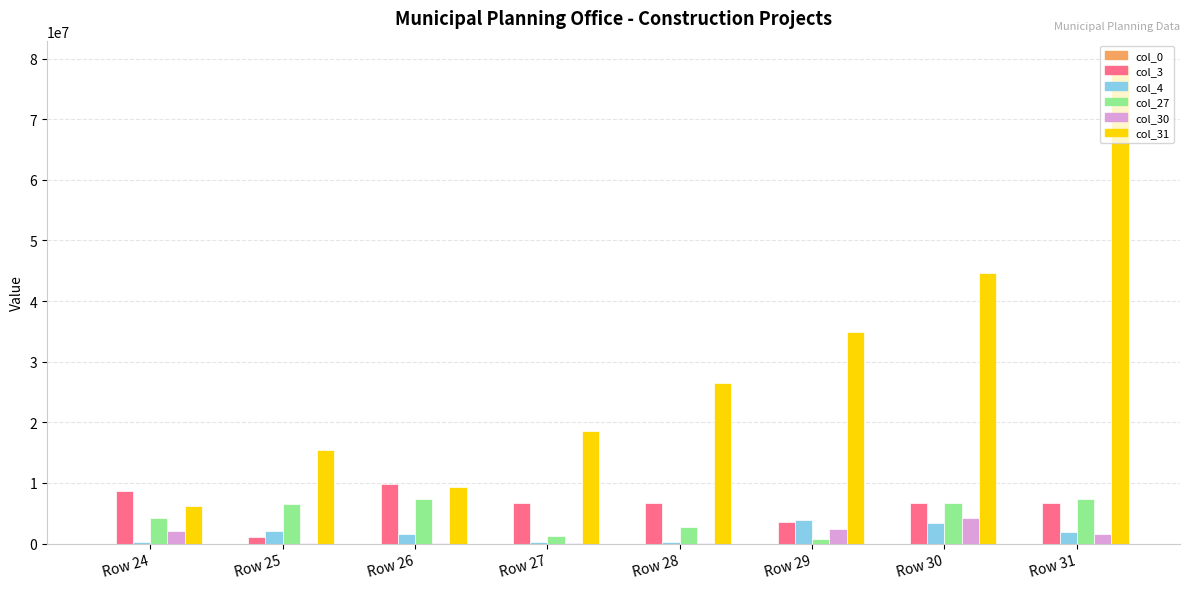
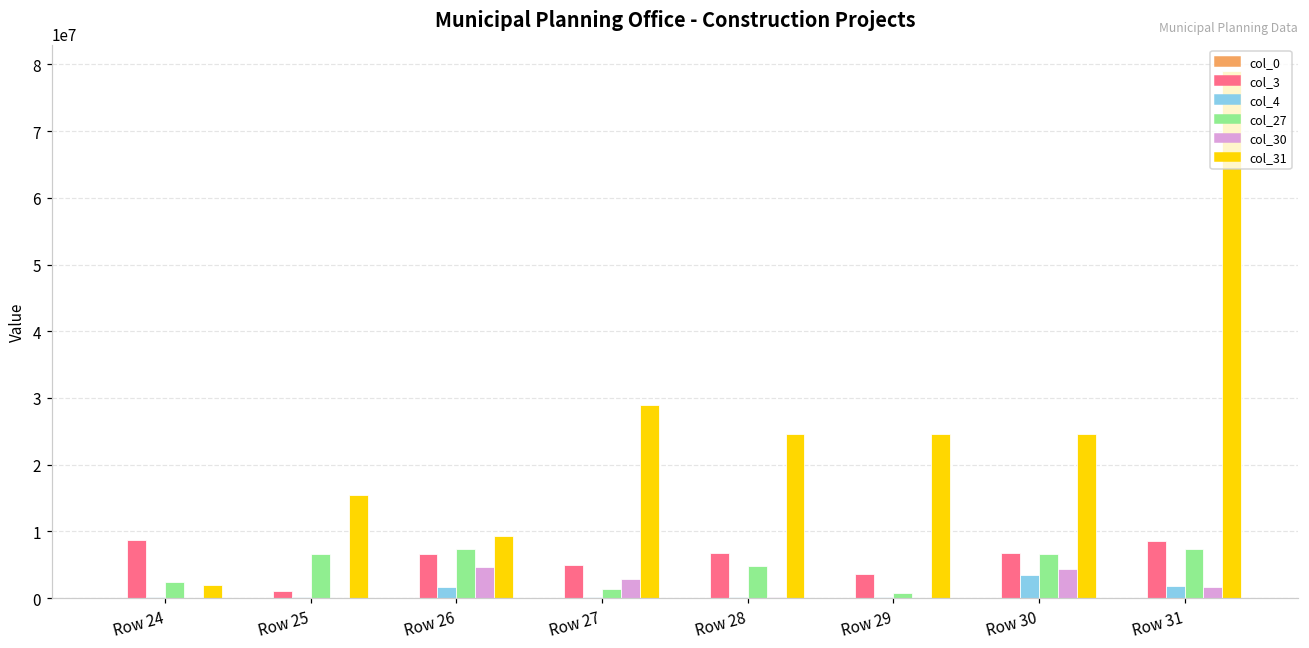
  {
    "col_3": {
      "Row 24": 9000000,
      "Row 25": 1000000,
-     "Row 26": 10000000,
-     "Row 27": 7000000,
+     "Row 26": 7000000,
+     "Row 27": 5000000,
      "Row 28": 7000000,
      "Row 29": 4000000,
      "Row 30": 7000000,
-     "Row 31": 7000000
+     "Row 31": 9000000
    },
    "col_4": {
-     "Row 25": 2000000,
+     "Row 25": 0,
      "Row 26": 2000000,
-     "Row 29": 4000000,
+     "Row 29": 0,
      "Row 30": 3000000,
      "Row 31": 2000000
    },
    "col_27": {
-     "Row 24": 4000000,
+     "Row 24": 2000000,
      "Row 25": 7000000,
      "Row 26": 7000000,
      "Row 27": 1000000,
-     "Row 28": 3000000,
+     "Row 28": 5000000,
      "Row 29": 1000000,
      "Row 30": 7000000,
      "Row 31": 7000000
    },
    "col_30": {
-     "Row 24": 2000000,
-     "Row 26": 0,
-     "Row 27": 0,
-     "Row 29": 2000000,
+     "Row 24": 0,
+     "Row 26": 5000000,
+     "Row 27": 3000000,
+     "Row 29": 0,
      "Row 30": 4000000,
      "Row 31": 2000000
    },
    "col_31": {
-     "Row 24": 6000000,
+     "Row 24": 2000000,
      "Row 25": 15000000,
      "Row 26": 9000000,
-     "Row 27": 19000000,
-     "Row 28": 26000000,
-     "Row 29": 35000000,
-     "Row 30": 45000000
+     "Row 27": 29000000,
+     "Row 28": 25000000,
+     "Row 29": 25000000,
+     "Row 30": 25000000
    }
  }
